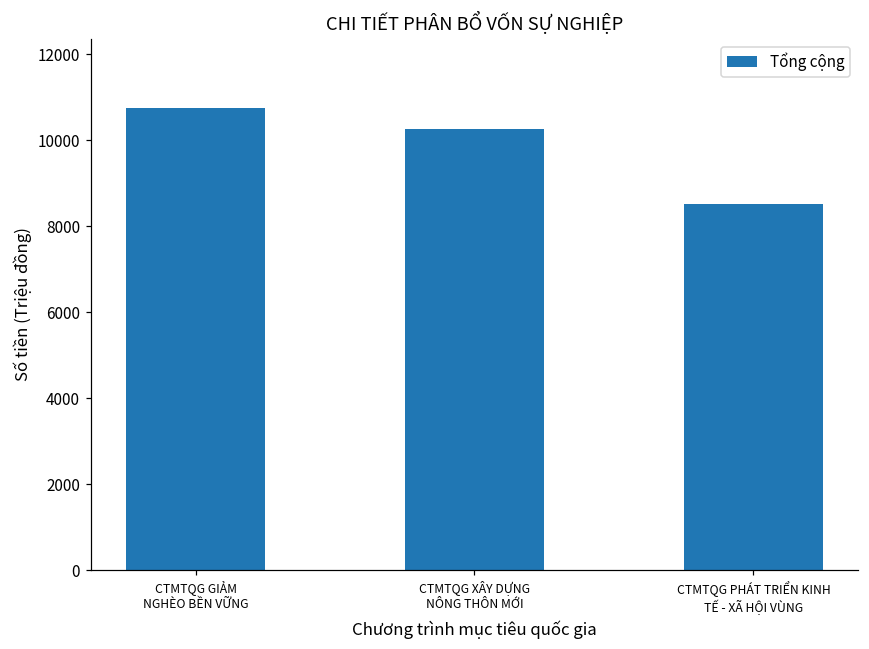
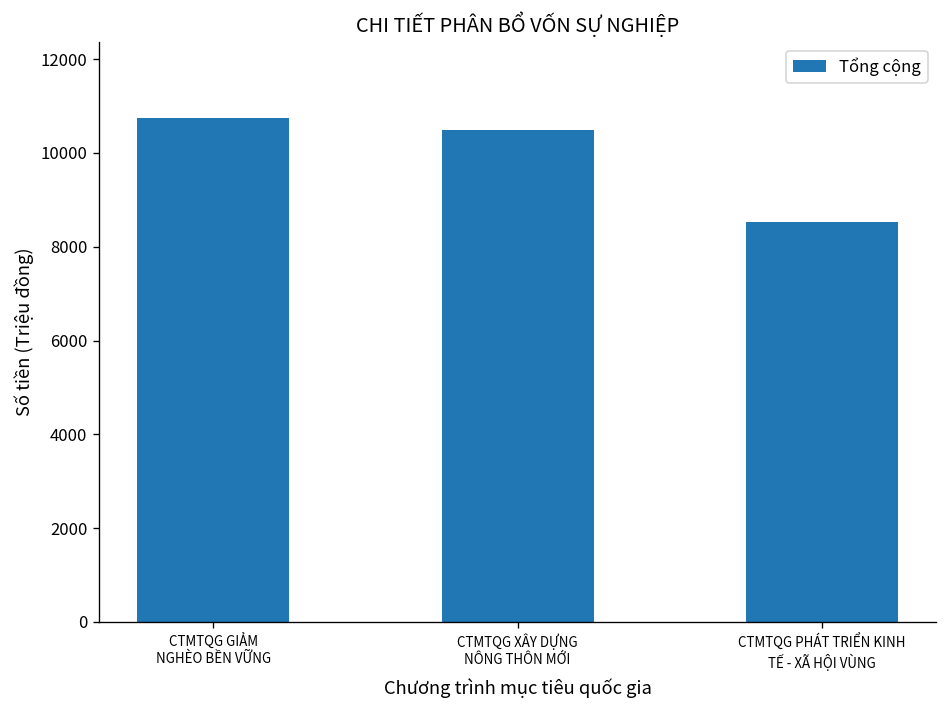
  {
    "CTMTQG GIẢM NGHÈO BỀN VỮNG": 10700,
-   "CTMTQG XÂY DỰNG NÔNG THÔN MỚI": 10300,
+   "CTMTQG XÂY DỰNG NÔNG THÔN MỚI": 10500,
    "CTMTQG PHÁT TRIỂN KINH TẾ - XÃ HỘI VÙNG": 8500
  }
